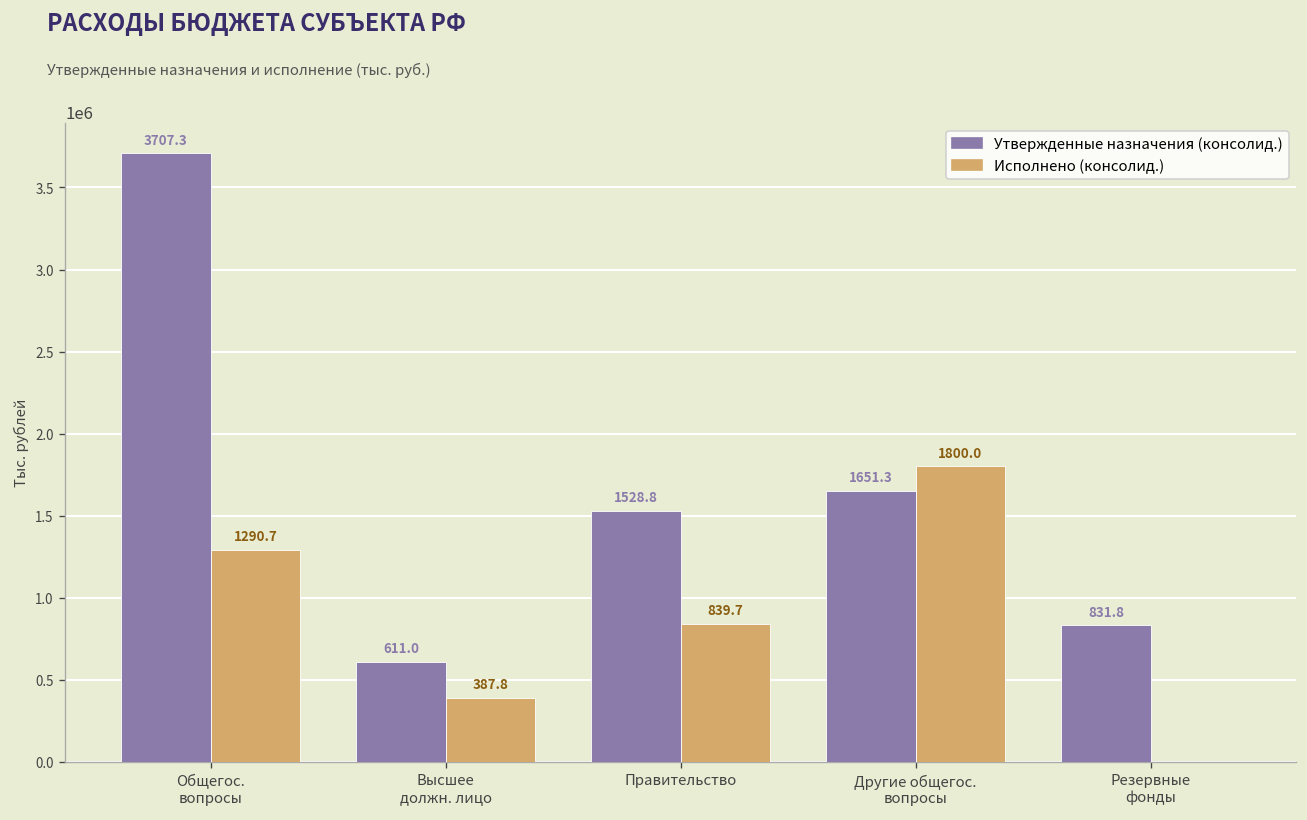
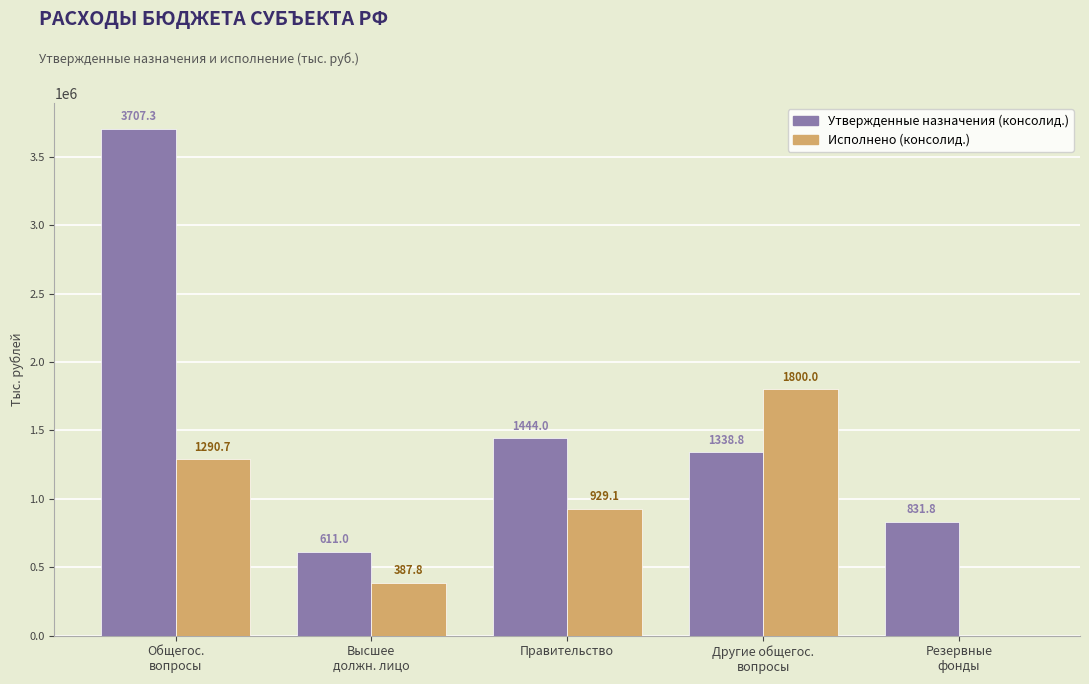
  {
    "Утвержденные назначения (консолид.)": {
-     "Правительство": 1528.8,
-     "Другие общегос. вопросы": 1651.3
+     "Правительство": 1444.0,
+     "Другие общегос. вопросы": 1338.8
    },
    "Исполнено (консолид.)": {
-     "Правительство": 839.7
+     "Правительство": 929.1
    }
  }
